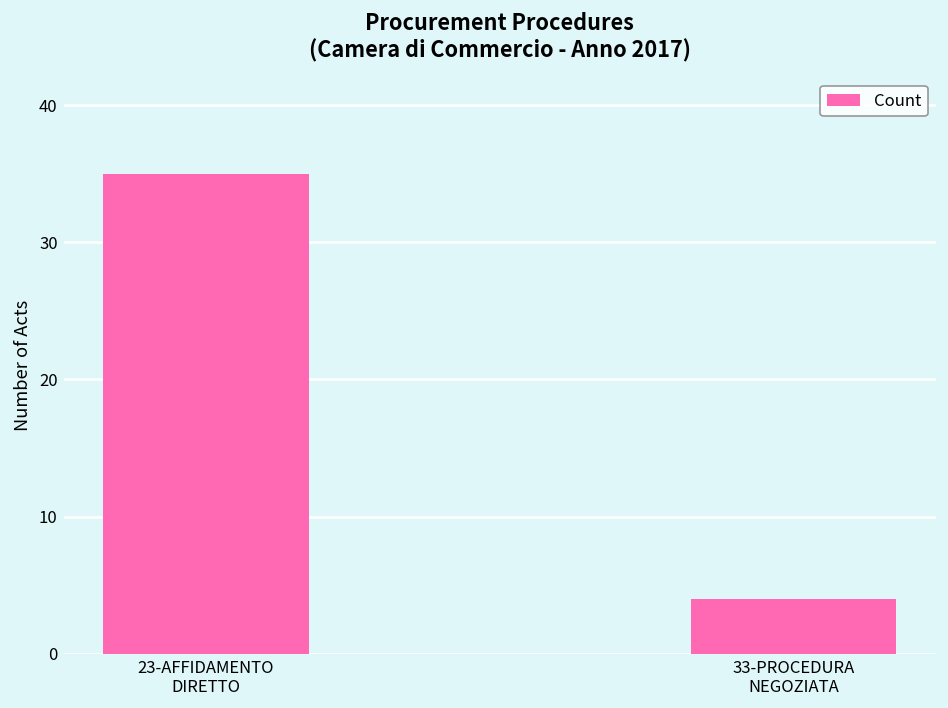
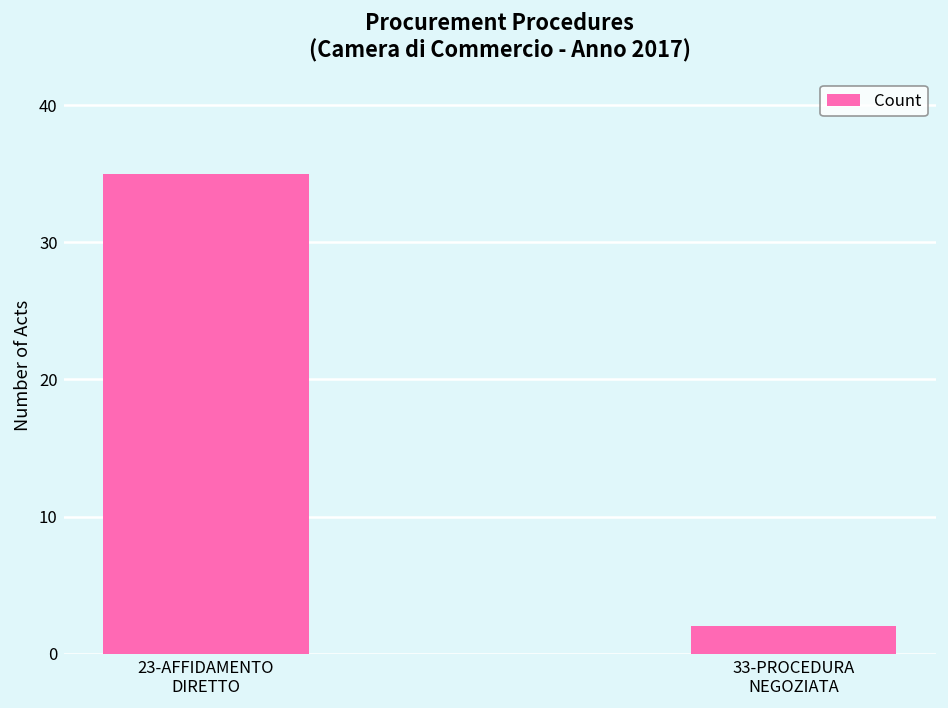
  {
    "23-AFFIDAMENTO DIRETTO": 35,
-   "33-PROCEDURA NEGOZIATA": 4
+   "33-PROCEDURA NEGOZIATA": 2
  }
